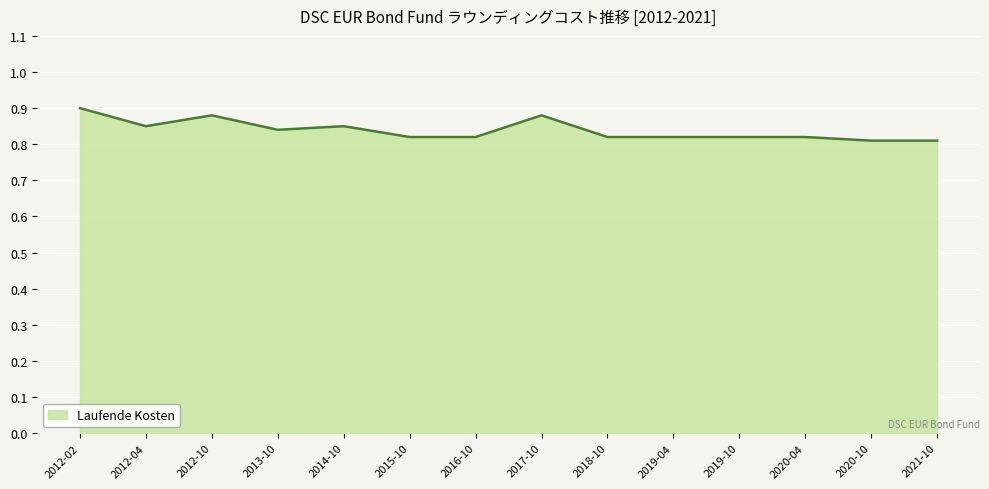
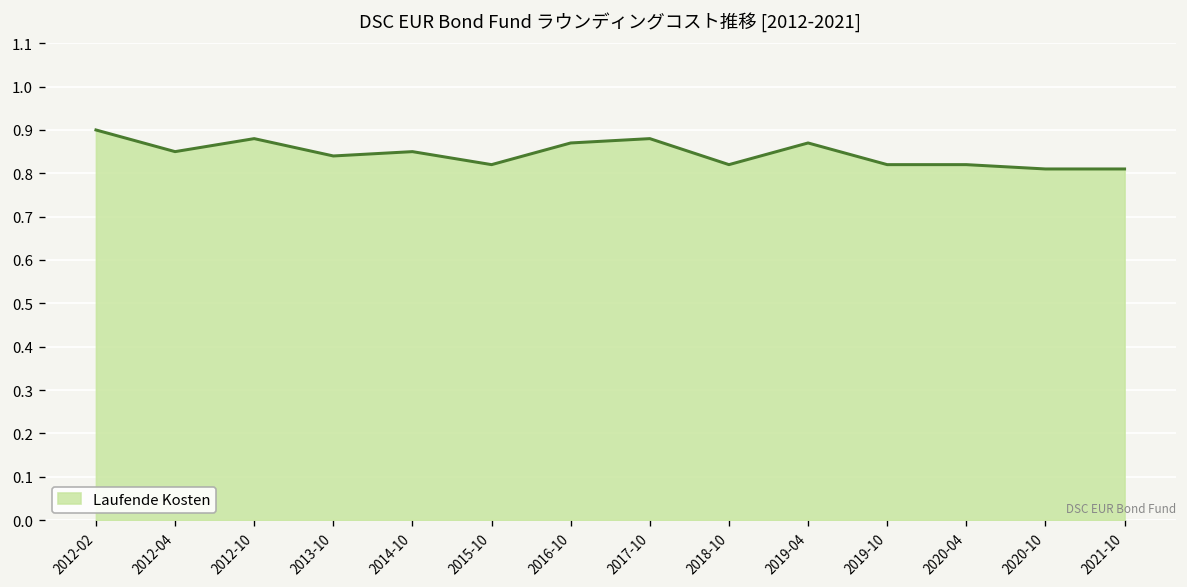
  {
    "2012-02": 0.90,
    "2012-04": 0.85,
    "2012-10": 0.88,
    "2013-10": 0.84,
    "2014-10": 0.85,
    "2015-10": 0.82,
-   "2016-10": 0.82,
+   "2016-10": 0.87,
    "2017-10": 0.88,
    "2018-10": 0.82,
-   "2019-04": 0.82,
+   "2019-04": 0.87,
    "2019-10": 0.82,
    "2020-04": 0.82,
    "2020-10": 0.81,
    "2021-10": 0.81
  }
